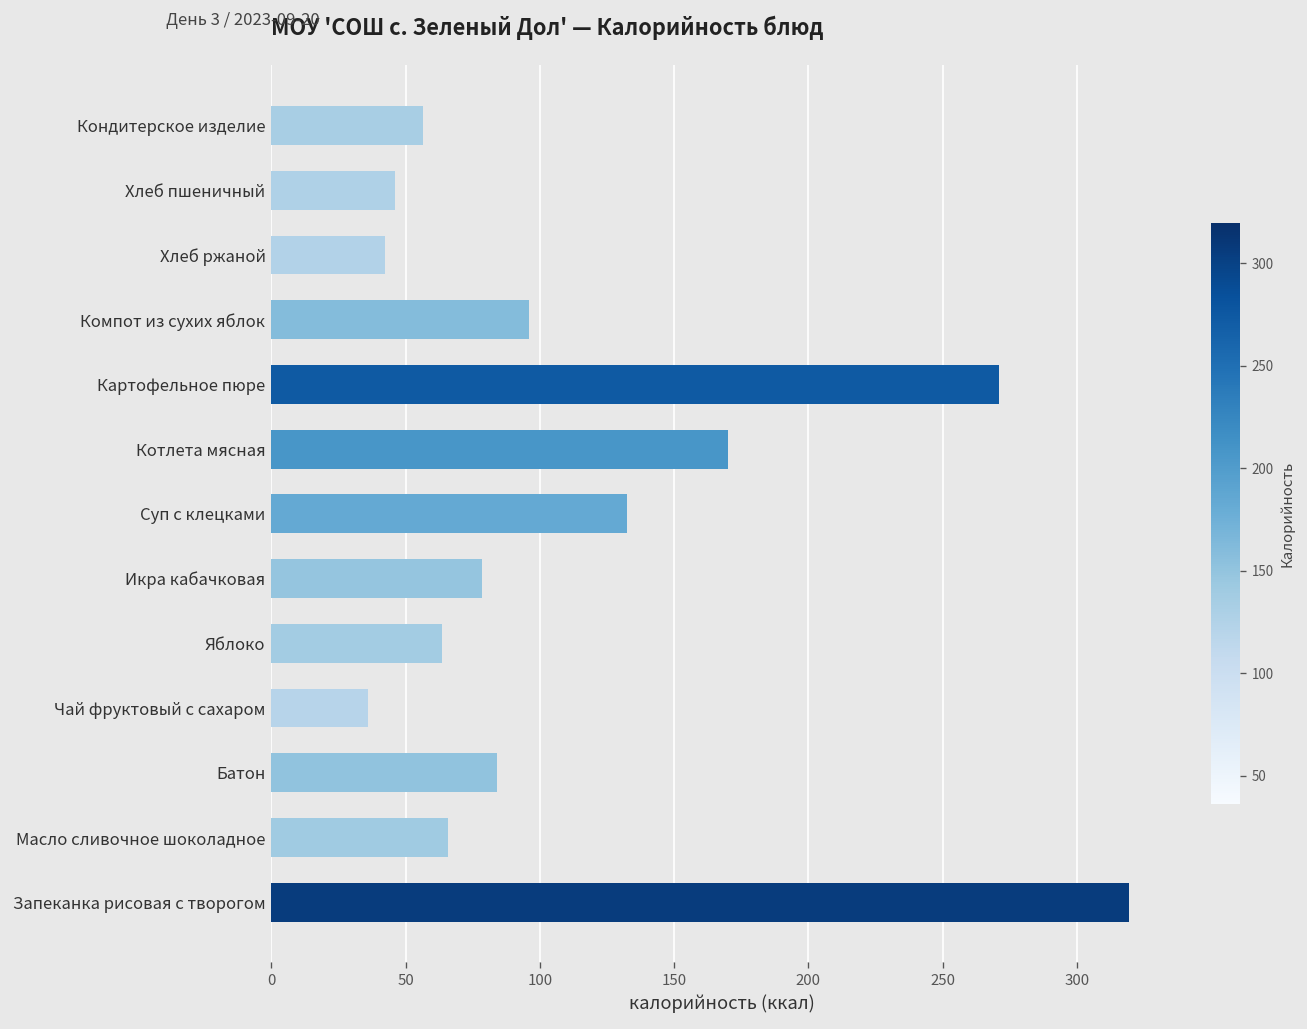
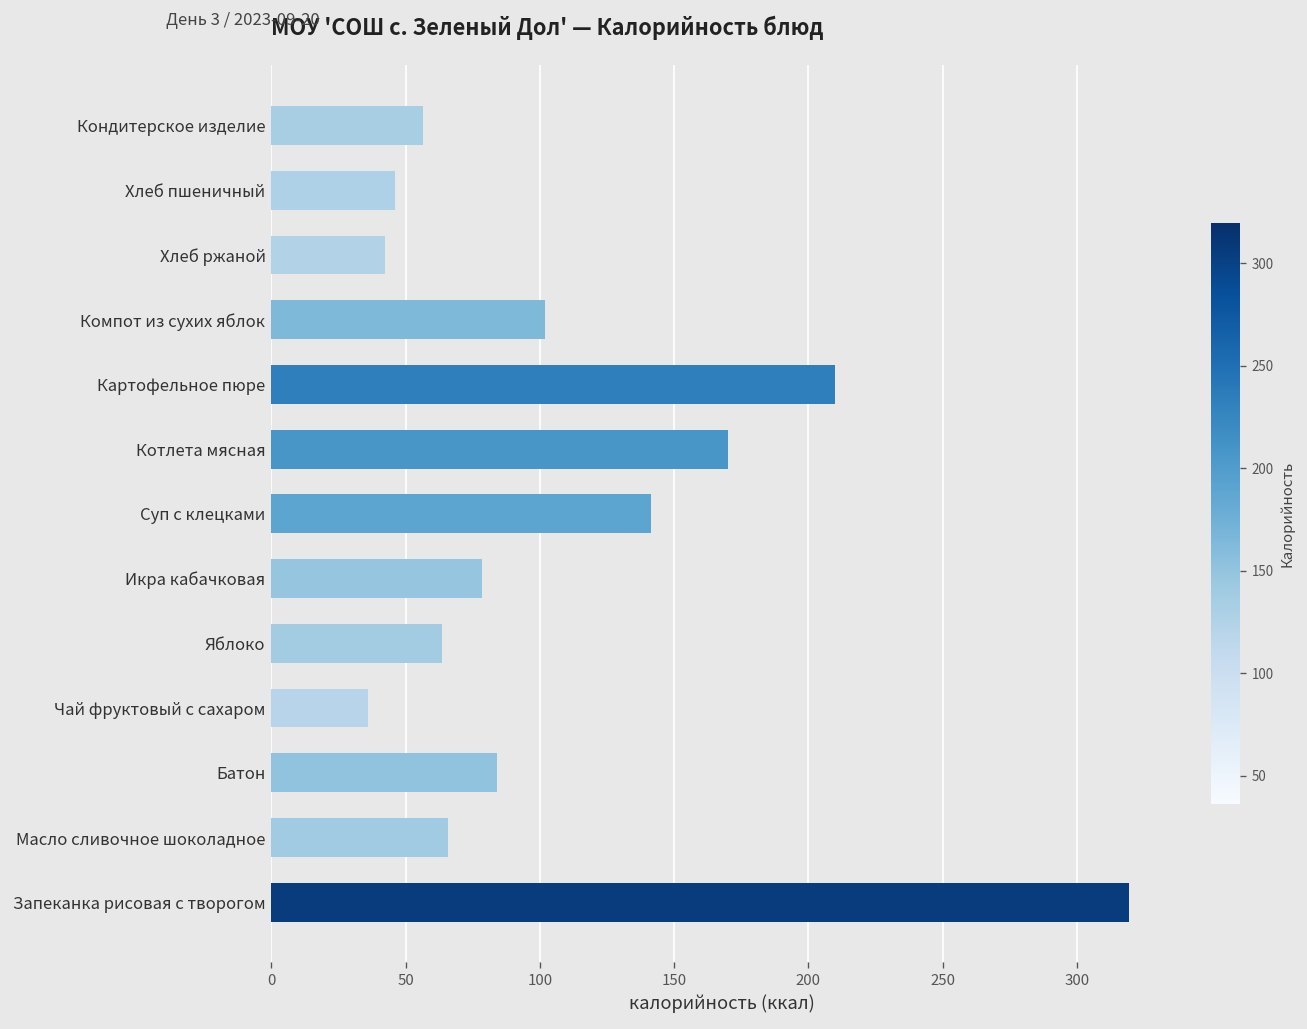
  {
    "Кондитерское изделие": 57,
    "Хлеб пшеничный": 46,
    "Хлеб ржаной": 42,
-   "Компот из сухих яблок": 96,
-   "Картофельное пюре": 271,
+   "Компот из сухих яблок": 102,
+   "Картофельное пюре": 210,
    "Котлета мясная": 170,
-   "Суп с клецками": 133,
+   "Суп с клецками": 141,
    "Икра кабачковая": 79,
    "Яблоко": 64,
    "Чай фруктовый с сахаром": 36,
    "Батон": 84,
    "Масло сливочное шоколадное": 66,
    "Запеканка рисовая с творогом": 320
  }
